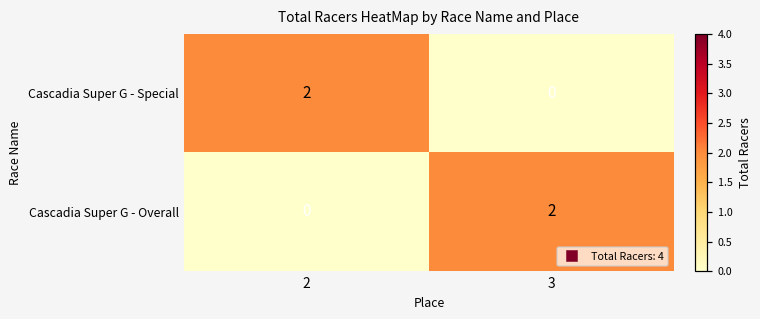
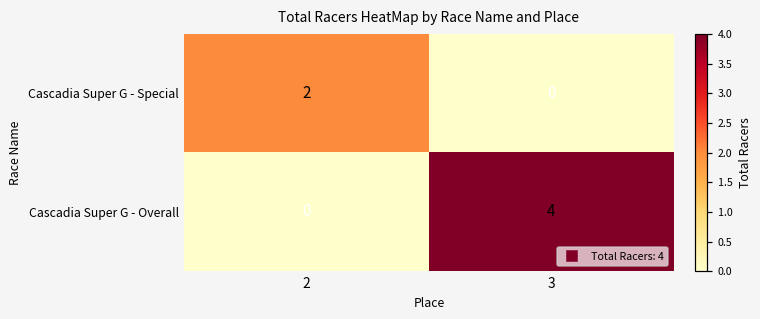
  {
    "Cascadia Super G - Special": {
      "2": 2,
      "3": 0
    },
    "Cascadia Super G - Overall": {
      "2": 0,
-     "3": 2
+     "3": 4
    }
  }
